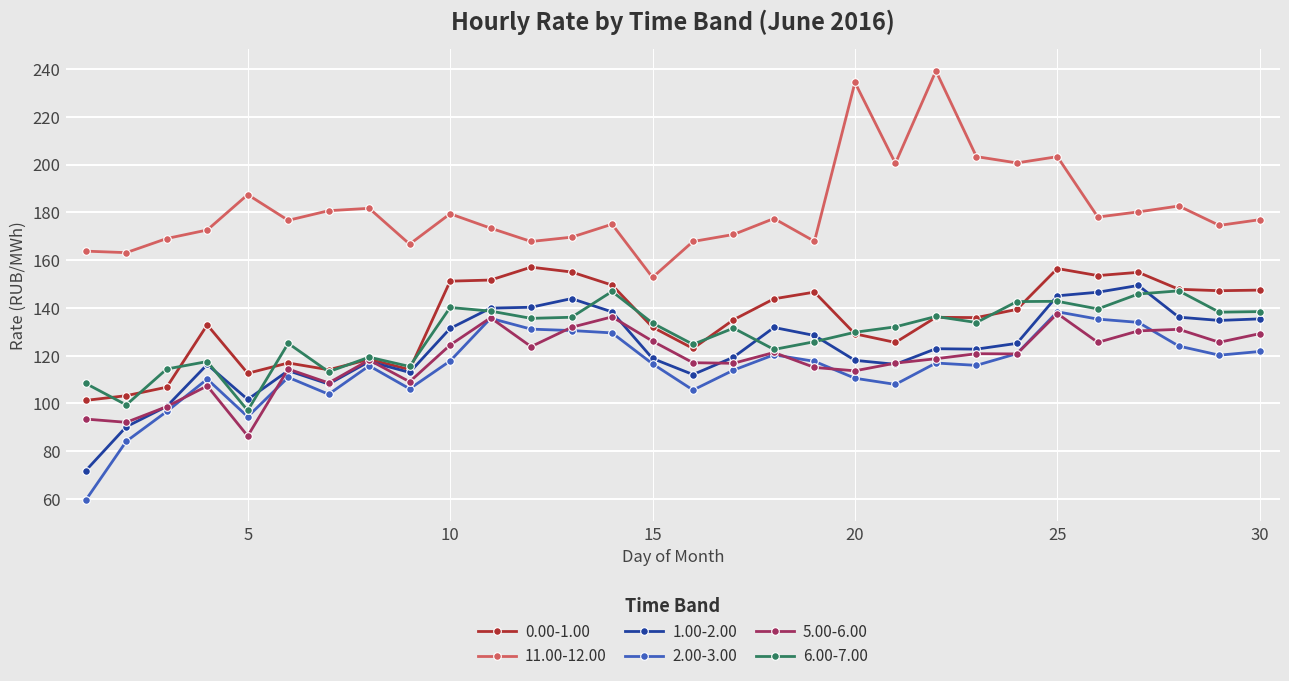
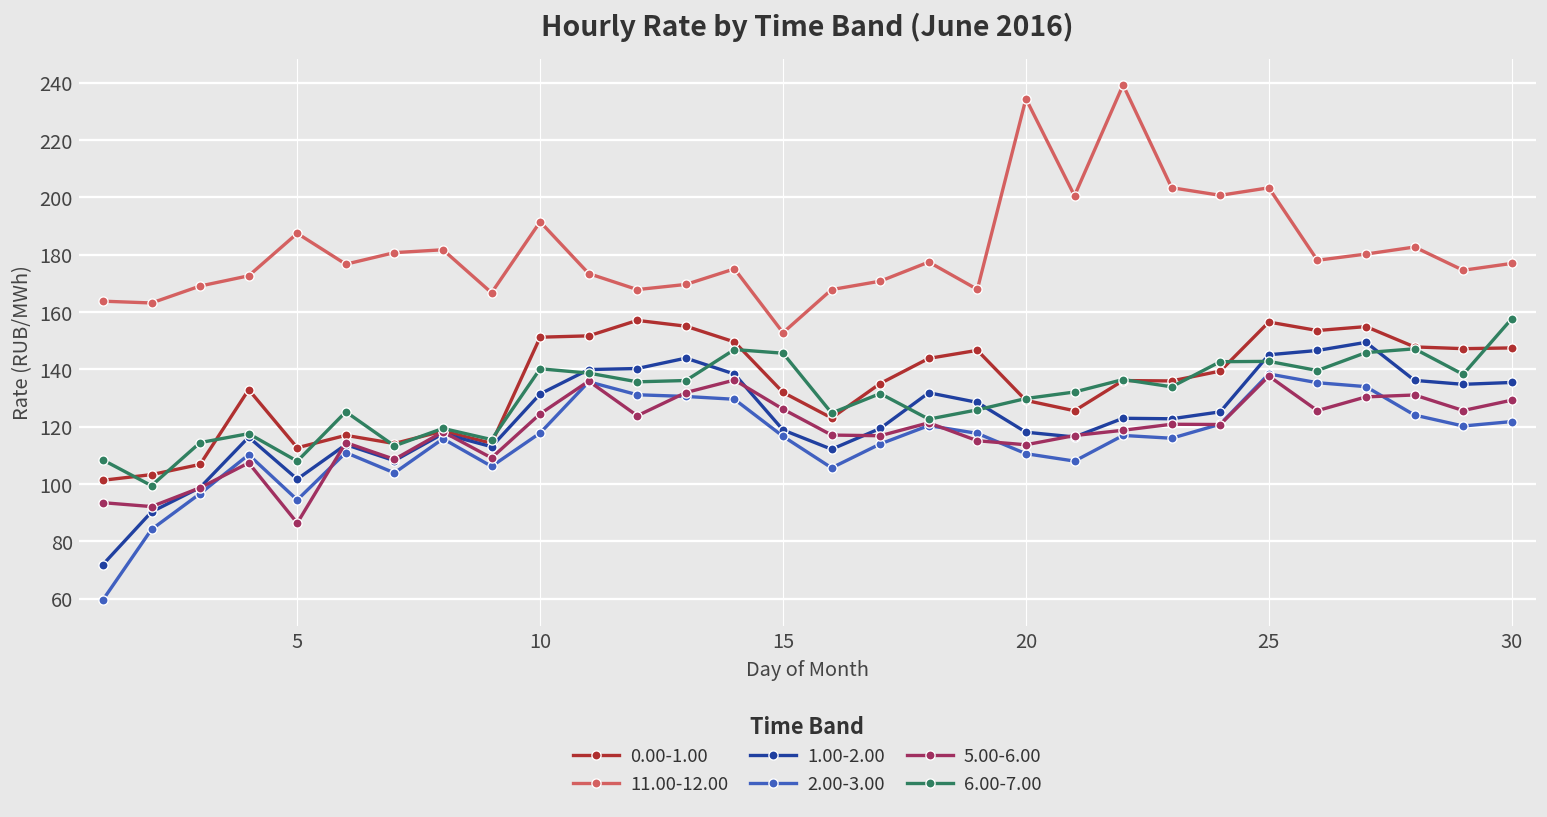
  {
    "11.00-12.00": {
      "5": 187,
-     "10": 179,
+     "10": 191,
      "15": 153,
      "20": 234,
      "25": 203,
      "30": 177
    },
    "6.00-7.00": {
-     "5": 97,
+     "5": 108,
      "10": 140,
-     "15": 134,
+     "15": 146,
      "25": 143,
-     "30": 138
+     "30": 158
    }
  }
